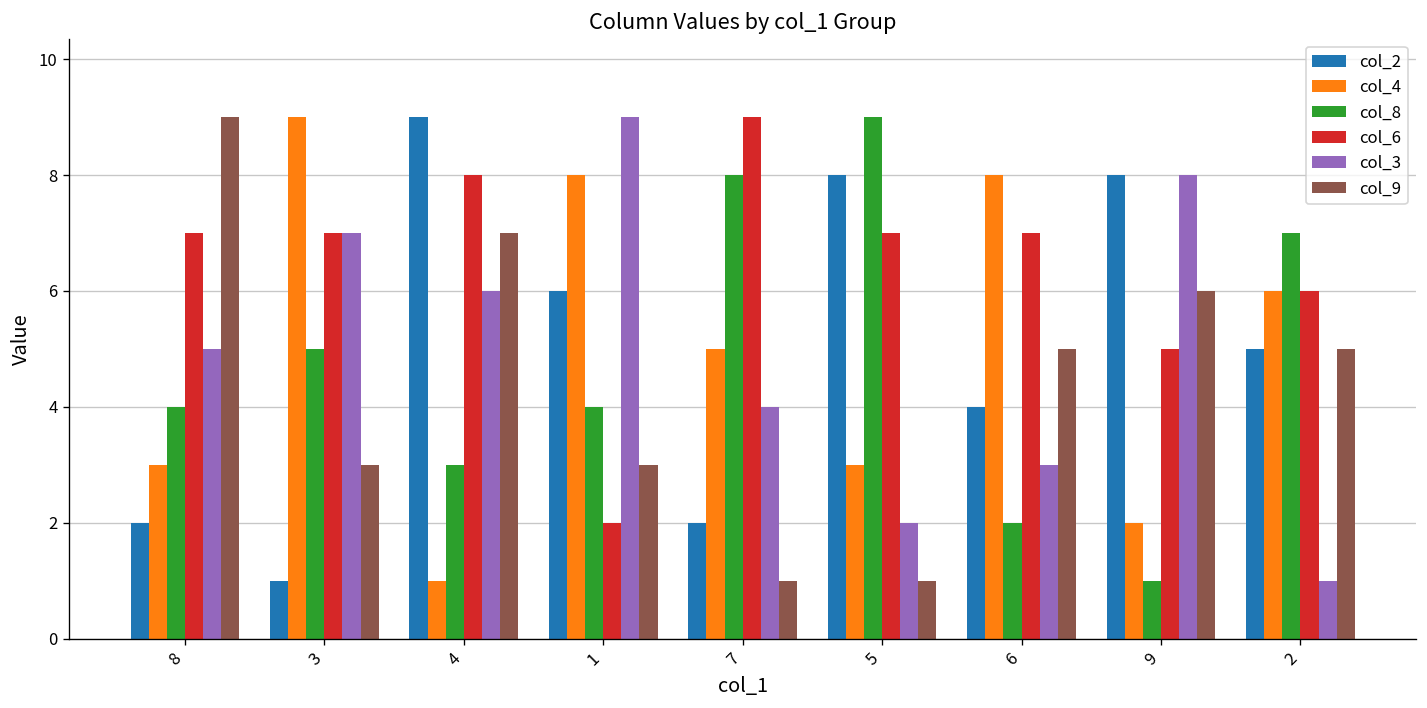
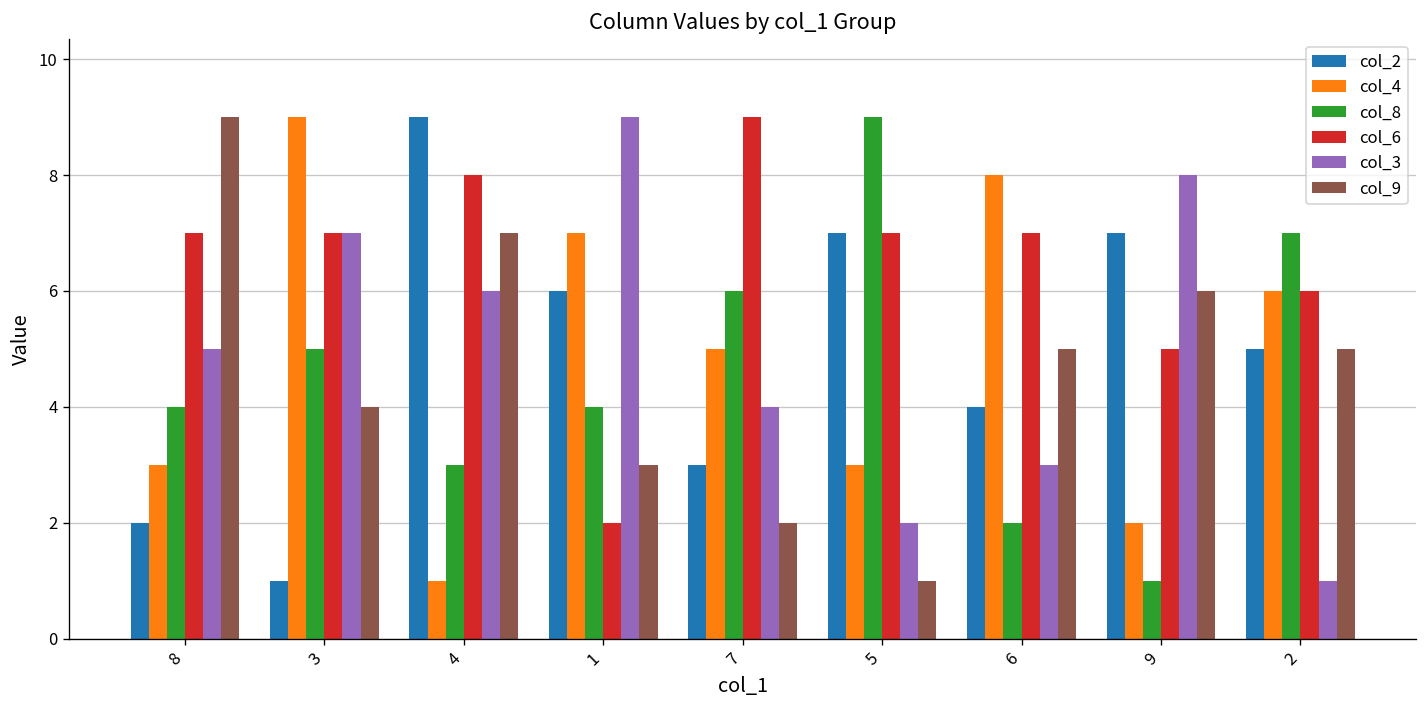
  {
    "col_2": {
      "8": 2,
      "3": 1,
      "4": 9,
      "1": 6,
-     "7": 2,
-     "5": 8,
+     "7": 3,
+     "5": 7,
      "6": 4,
-     "9": 8,
+     "9": 7,
      "2": 5
    },
    "col_4": {
      "8": 3,
      "3": 9,
      "4": 1,
-     "1": 8,
+     "1": 7,
      "7": 5,
      "5": 3,
      "6": 8,
      "9": 2,
      "2": 6
    },
    "col_8": {
      "8": 4,
      "3": 5,
      "4": 3,
      "1": 4,
-     "7": 8,
+     "7": 6,
      "5": 9,
      "6": 2,
      "9": 1,
      "2": 7
    },
    "col_6": {
      "8": 7,
      "3": 7,
      "4": 8,
      "1": 2,
      "7": 9,
      "5": 7,
      "6": 7,
      "9": 5,
      "2": 6
    },
    "col_3": {
      "8": 5,
      "3": 7,
      "4": 6,
      "1": 9,
      "7": 4,
      "5": 2,
      "6": 3,
      "9": 8,
      "2": 1
    },
    "col_9": {
      "8": 9,
-     "3": 3,
+     "3": 4,
      "4": 7,
      "1": 3,
-     "7": 1,
+     "7": 2,
      "5": 1,
      "6": 5,
      "9": 6,
      "2": 5
    }
  }
